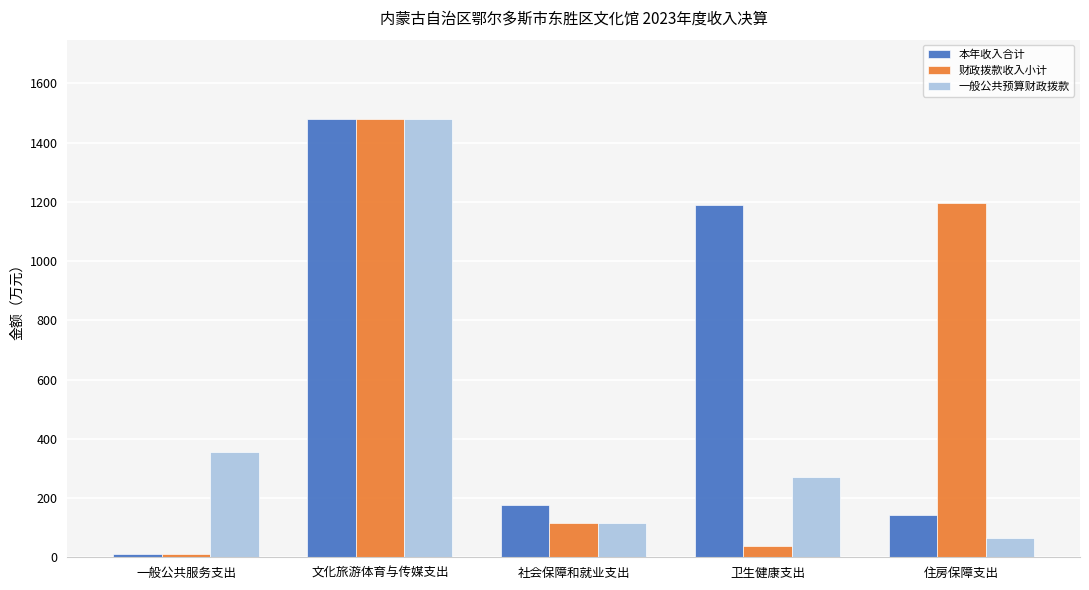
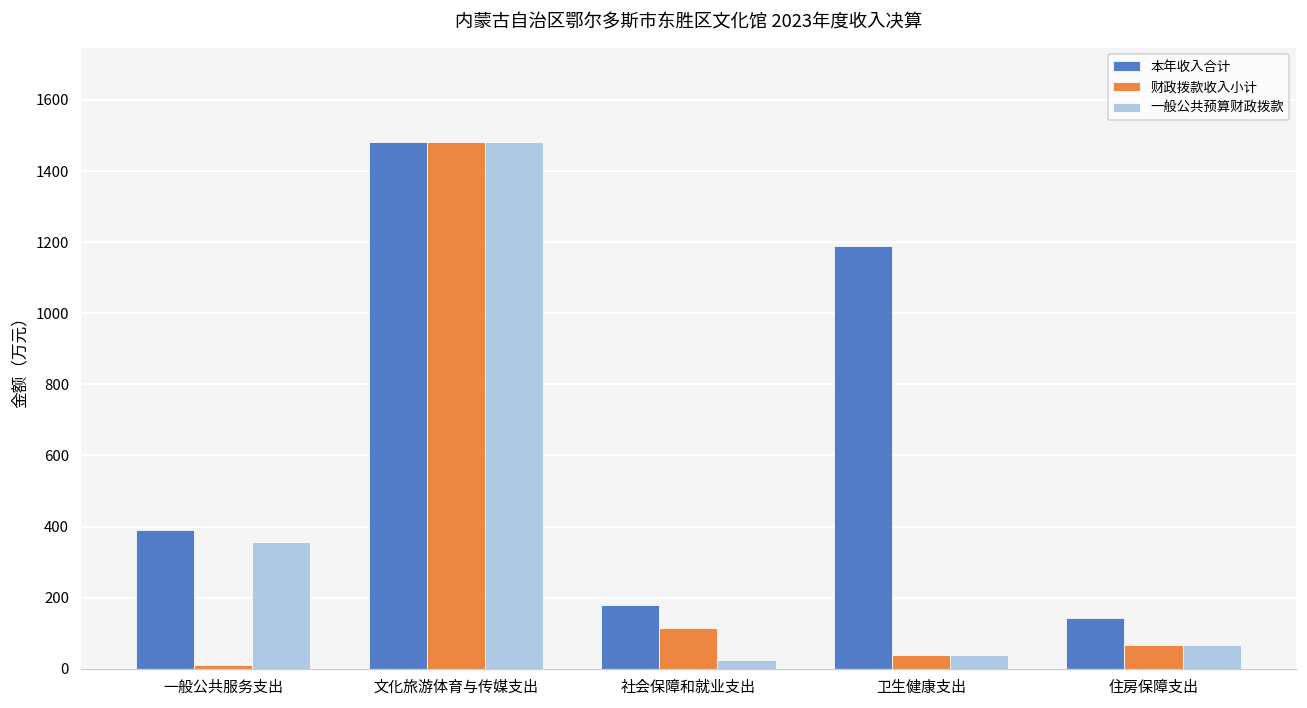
  {
    "本年收入合计": {
-     "一般公共服务支出": 10,
+     "一般公共服务支出": 390,
      "文化旅游体育与传媒支出": 1480,
      "社会保障和就业支出": 180,
      "卫生健康支出": 1190,
      "住房保障支出": 140
    },
    "财政拨款收入小计": {
      "一般公共服务支出": 10,
      "文化旅游体育与传媒支出": 1480,
      "社会保障和就业支出": 110,
      "卫生健康支出": 40,
-     "住房保障支出": 1200
+     "住房保障支出": 70
    },
    "一般公共预算财政拨款": {
      "一般公共服务支出": 360,
      "文化旅游体育与传媒支出": 1480,
-     "社会保障和就业支出": 110,
-     "卫生健康支出": 270,
+     "社会保障和就业支出": 20,
+     "卫生健康支出": 40,
      "住房保障支出": 70
    }
  }
